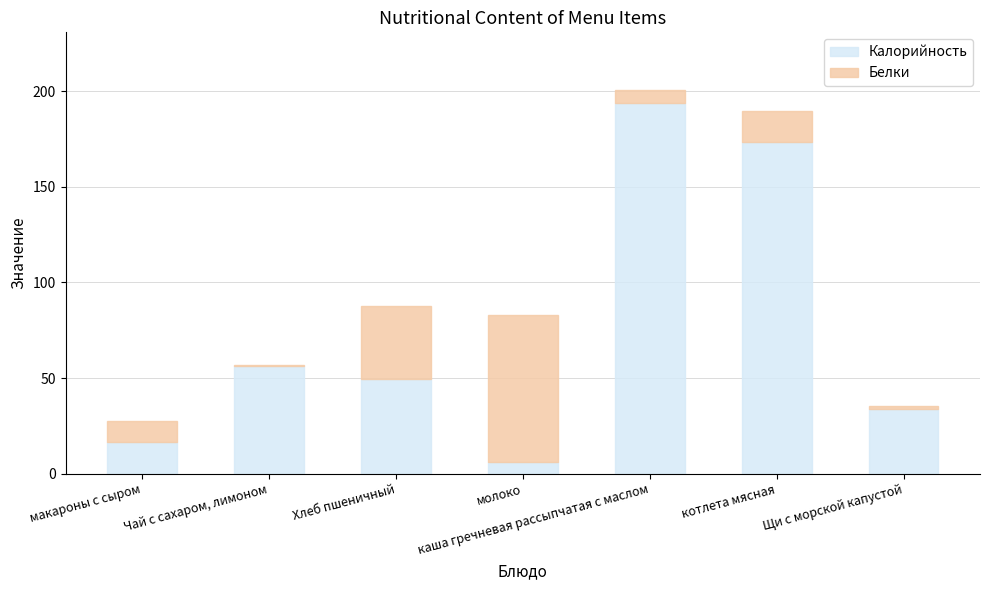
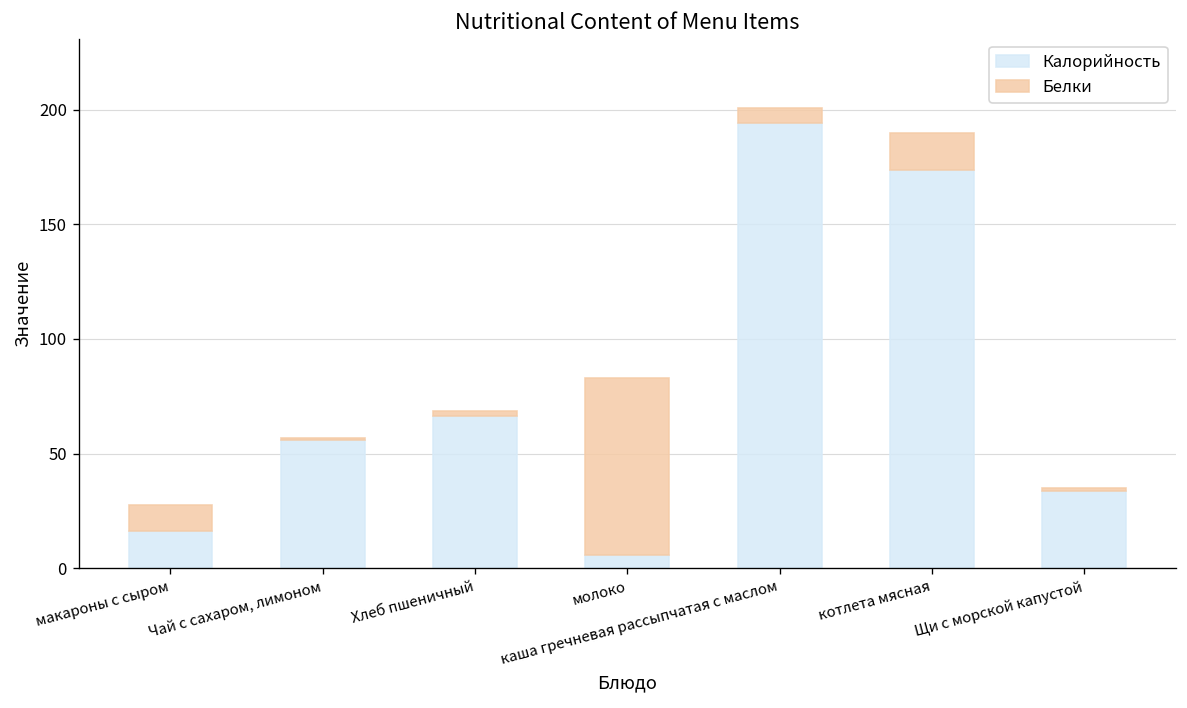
  {
    "Калорийность": {
      "макароны с сыром": 16,
      "Чай с сахаром, лимоном": 56,
-     "Хлеб пшеничный": 50,
+     "Хлеб пшеничный": 67,
      "молоко": 6,
      "каша гречневая рассыпчатая с маслом": 194,
      "котлета мясная": 174,
      "Щи с морской капустой": 34
    },
    "Белки": {
      "макароны с сыром": 11,
-     "Хлеб пшеничный": 38,
+     "Хлеб пшеничный": 2,
      "молоко": 77,
      "каша гречневая рассыпчатая с маслом": 7,
      "котлета мясная": 16,
      "Щи с морской капустой": 1
    }
  }
